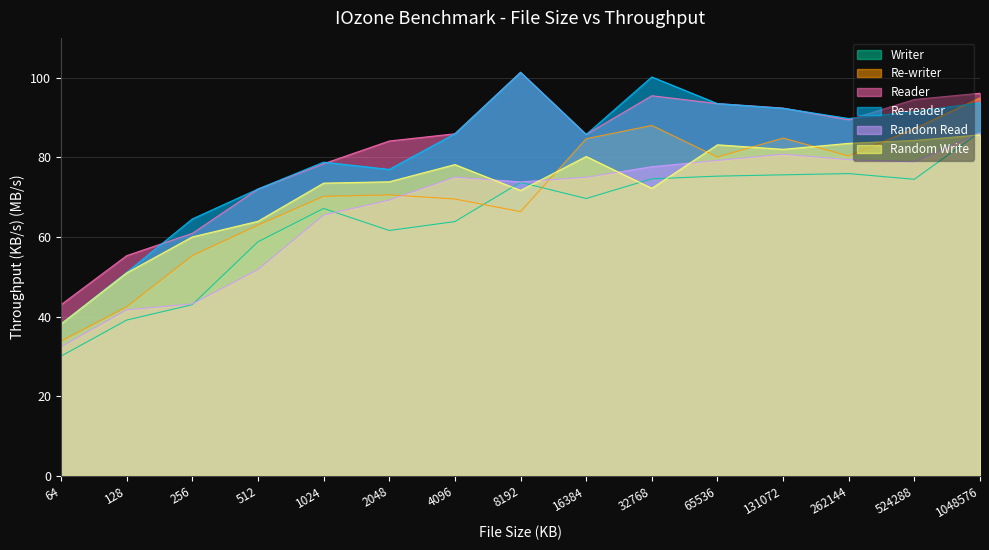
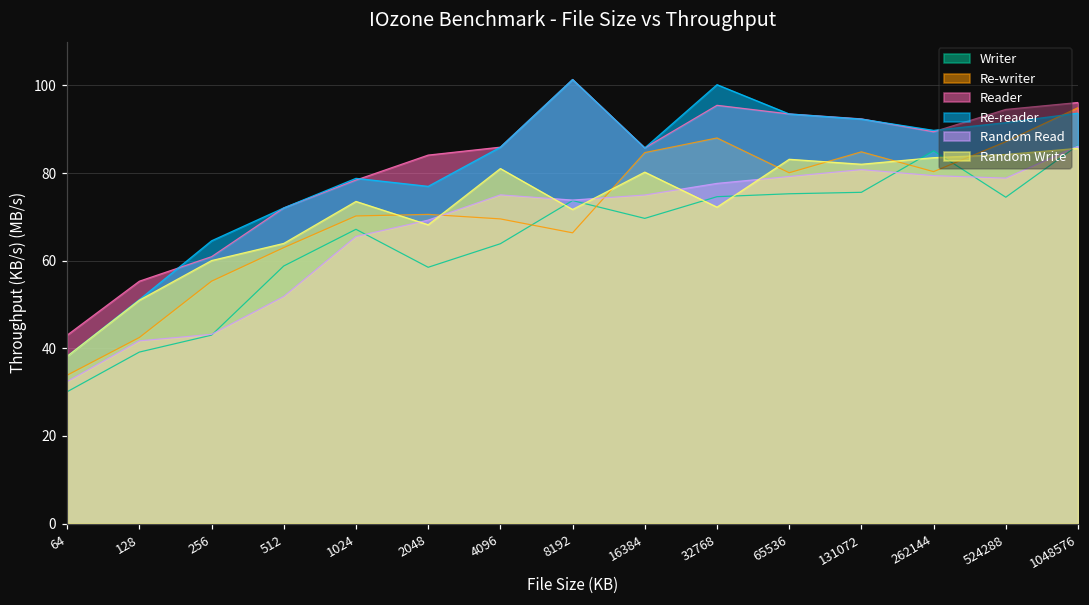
  {
    "Writer": {
      "64": 30,
      "128": 39,
      "512": 59,
      "1024": 67,
-     "2048": 62,
+     "2048": 59,
      "4096": 64,
      "16384": 70,
      "32768": 75,
      "65536": 75,
      "131072": 76,
-     "262144": 76,
+     "262144": 85,
      "524288": 74
    },
    "Re-writer": {
      "64": 34,
      "128": 42,
      "256": 55,
      "512": 63,
      "1024": 70,
      "2048": 71,
      "4096": 70,
      "8192": 66,
      "16384": 85,
      "32768": 88,
      "65536": 80,
      "131072": 85,
      "262144": 80,
      "1048576": 95
    },
    "Reader": {
      "64": 43,
      "128": 55,
      "256": 61,
      "2048": 84,
      "32768": 95,
      "1048576": 96
    },
    "Re-reader": {
      "256": 65,
      "2048": 77,
      "32768": 100,
      "1048576": 94
    },
    "Random Read": {
      "64": 32,
      "128": 42,
      "512": 52,
      "1024": 66,
      "2048": 69,
      "4096": 75,
      "16384": 75,
      "32768": 78,
      "65536": 79,
      "131072": 81,
      "262144": 79,
      "524288": 79
    },
    "Random Write": {
      "256": 60,
      "512": 64,
      "1024": 74,
-     "2048": 74,
-     "4096": 78,
+     "2048": 68,
+     "4096": 81,
      "8192": 72,
      "16384": 80,
      "32768": 72,
      "65536": 83,
      "131072": 82,
      "262144": 84
    }
  }
